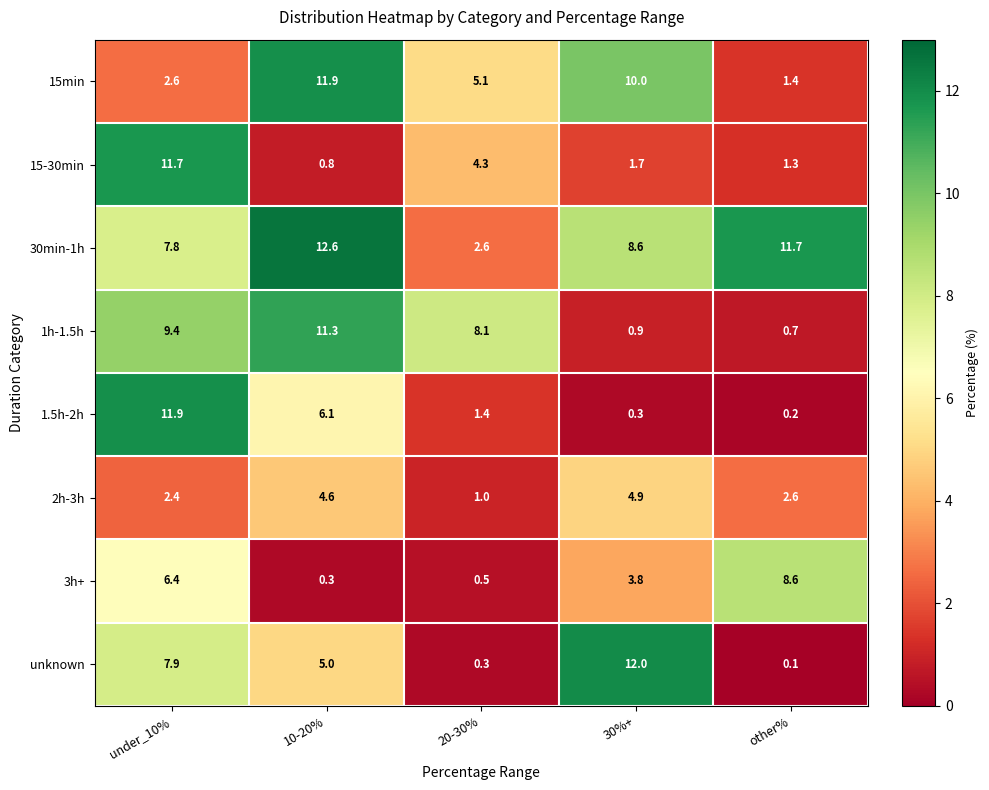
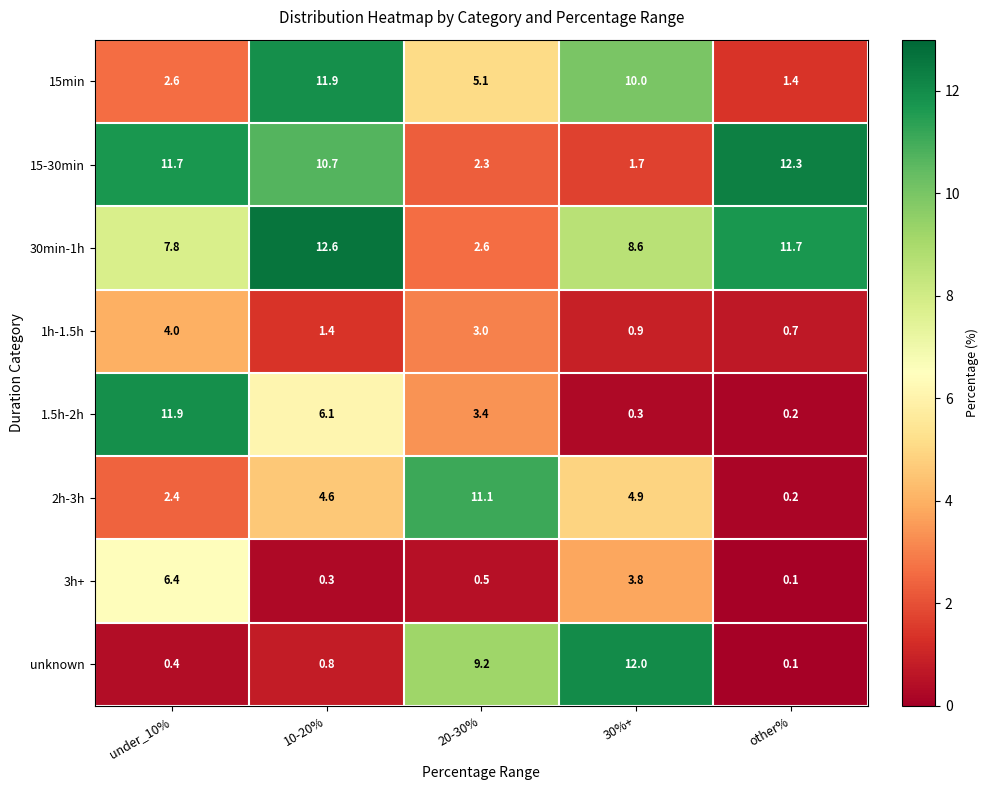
  {
    "15min": {
      "under_10%": 2.6,
      "10-20%": 11.9,
      "20-30%": 5.1,
      "30%+": 10.0,
      "other%": 1.4
    },
    "15-30min": {
      "under_10%": 11.7,
-     "10-20%": 0.8,
-     "20-30%": 4.3,
+     "10-20%": 10.7,
+     "20-30%": 2.3,
      "30%+": 1.7,
-     "other%": 1.3
+     "other%": 12.3
    },
    "30min-1h": {
      "under_10%": 7.8,
      "10-20%": 12.6,
      "20-30%": 2.6,
      "30%+": 8.6,
      "other%": 11.7
    },
    "1h-1.5h": {
-     "under_10%": 9.4,
-     "10-20%": 11.3,
-     "20-30%": 8.1,
+     "under_10%": 4.0,
+     "10-20%": 1.4,
+     "20-30%": 3.0,
      "30%+": 0.9,
      "other%": 0.7
    },
    "1.5h-2h": {
      "under_10%": 11.9,
      "10-20%": 6.1,
-     "20-30%": 1.4,
+     "20-30%": 3.4,
      "30%+": 0.3,
      "other%": 0.2
    },
    "2h-3h": {
      "under_10%": 2.4,
      "10-20%": 4.6,
-     "20-30%": 1.0,
+     "20-30%": 11.1,
      "30%+": 4.9,
-     "other%": 2.6
+     "other%": 0.2
    },
    "3h+": {
      "under_10%": 6.4,
      "10-20%": 0.3,
      "20-30%": 0.5,
      "30%+": 3.8,
-     "other%": 8.6
+     "other%": 0.1
    },
    "unknown": {
-     "under_10%": 7.9,
-     "10-20%": 5.0,
-     "20-30%": 0.3,
+     "under_10%": 0.4,
+     "10-20%": 0.8,
+     "20-30%": 9.2,
      "30%+": 12.0,
      "other%": 0.1
    }
  }
